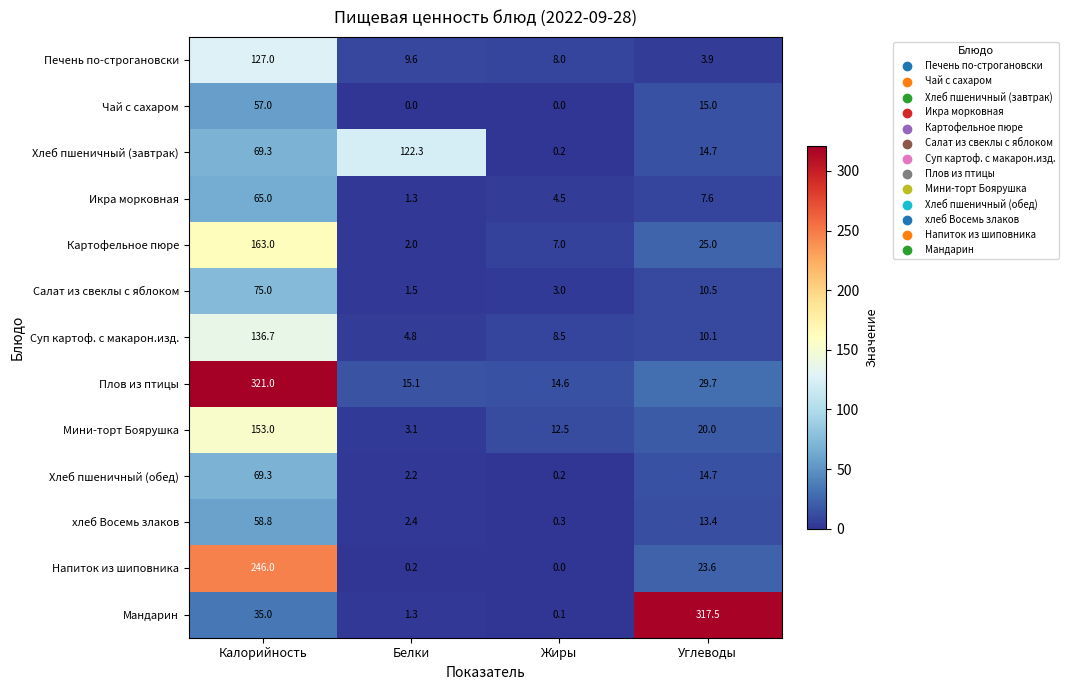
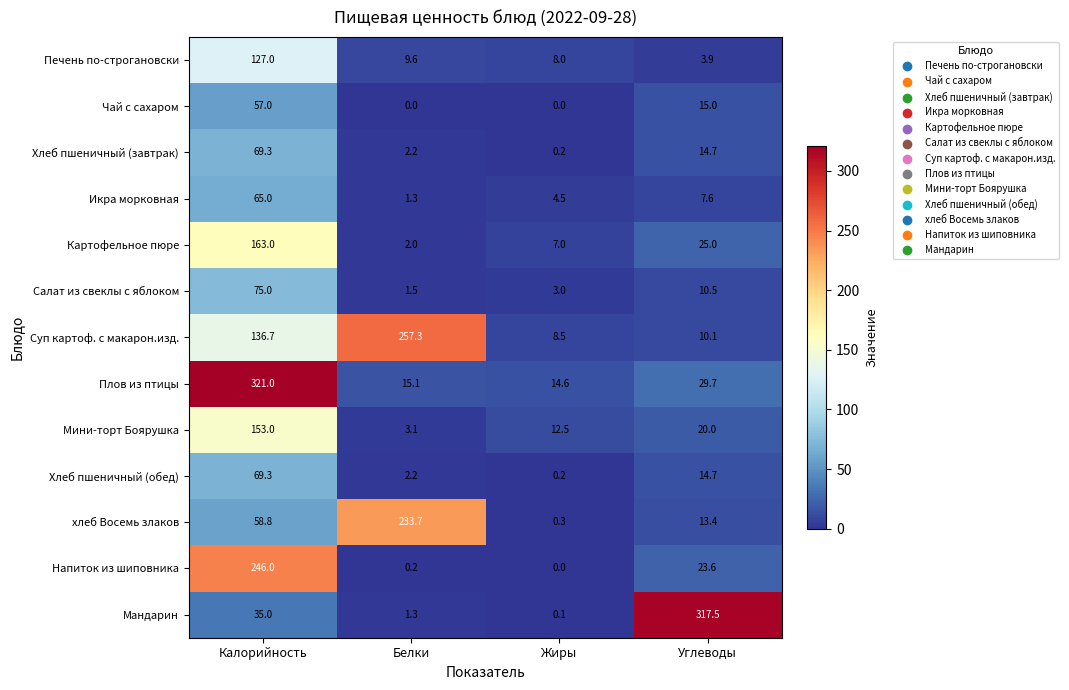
  {
    "Печень по-строгановски": {
      "Калорийность": 127.0,
      "Белки": 9.6,
      "Жиры": 8.0,
      "Углеводы": 3.9
    },
    "Чай с сахаром": {
      "Калорийность": 57.0,
      "Белки": 0.0,
      "Жиры": 0.0,
      "Углеводы": 15.0
    },
    "Хлеб пшеничный (завтрак)": {
      "Калорийность": 69.3,
-     "Белки": 122.3,
+     "Белки": 2.2,
      "Жиры": 0.2,
      "Углеводы": 14.7
    },
    "Икра морковная": {
      "Калорийность": 65.0,
      "Белки": 1.3,
      "Жиры": 4.5,
      "Углеводы": 7.6
    },
    "Картофельное пюре": {
      "Калорийность": 163.0,
      "Белки": 2.0,
      "Жиры": 7.0,
      "Углеводы": 25.0
    },
    "Салат из свеклы с яблоком": {
      "Калорийность": 75.0,
      "Белки": 1.5,
      "Жиры": 3.0,
      "Углеводы": 10.5
    },
    "Суп картоф. с макарон.изд.": {
      "Калорийность": 136.7,
-     "Белки": 4.8,
+     "Белки": 257.3,
      "Жиры": 8.5,
      "Углеводы": 10.1
    },
    "Плов из птицы": {
      "Калорийность": 321.0,
      "Белки": 15.1,
      "Жиры": 14.6,
      "Углеводы": 29.7
    },
    "Мини-торт Боярушка": {
      "Калорийность": 153.0,
      "Белки": 3.1,
      "Жиры": 12.5,
      "Углеводы": 20.0
    },
    "Хлеб пшеничный (обед)": {
      "Калорийность": 69.3,
      "Белки": 2.2,
      "Жиры": 0.2,
      "Углеводы": 14.7
    },
    "хлеб Восемь злаков": {
      "Калорийность": 58.8,
-     "Белки": 2.4,
+     "Белки": 233.7,
      "Жиры": 0.3,
      "Углеводы": 13.4
    },
    "Напиток из шиповника": {
      "Калорийность": 246.0,
      "Белки": 0.2,
      "Жиры": 0.0,
      "Углеводы": 23.6
    },
    "Мандарин": {
      "Калорийность": 35.0,
      "Белки": 1.3,
      "Жиры": 0.1,
      "Углеводы": 317.5
    }
  }
